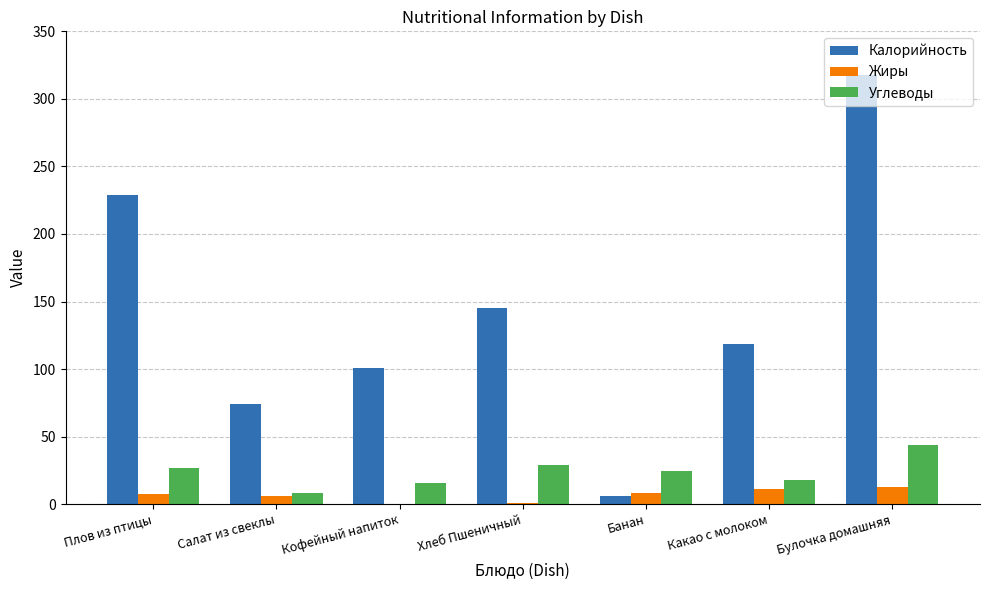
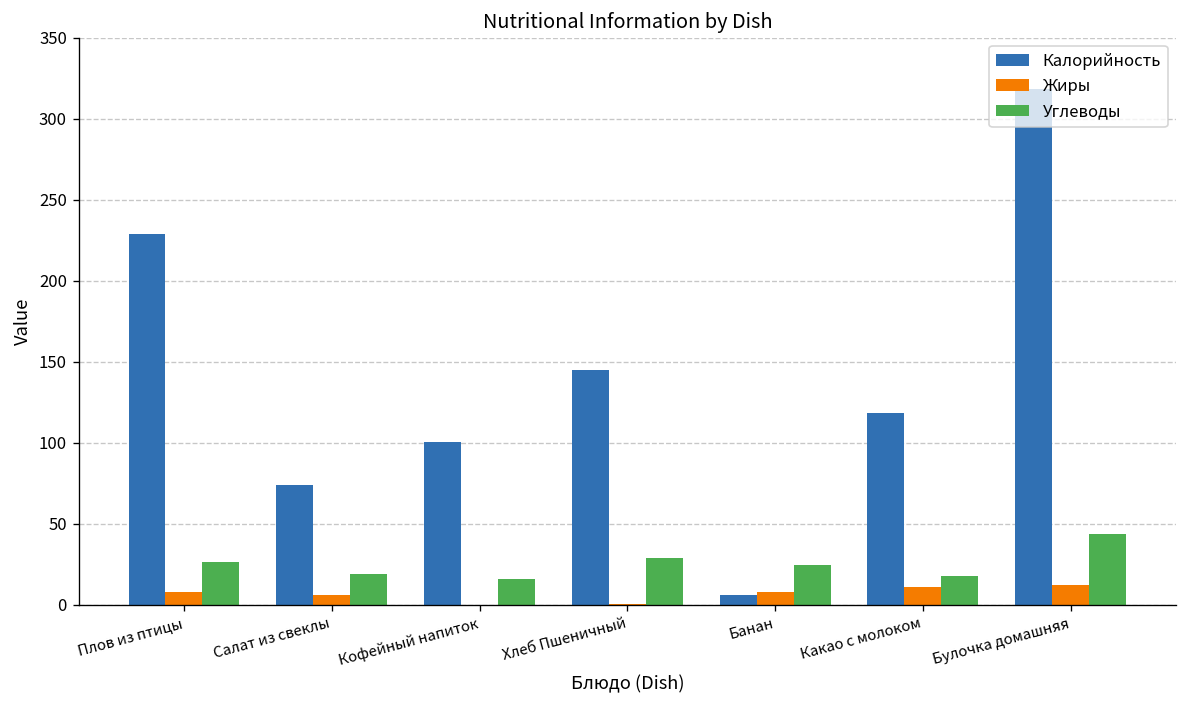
  {
    "Калорийность": {
      "Плов из птицы": 229,
      "Салат из свеклы": 74,
      "Кофейный напиток": 101,
      "Хлеб Пшеничный": 145,
      "Банан": 6,
      "Какао с молоком": 119
    },
    "Жиры": {
      "Плов из птицы": 8,
      "Салат из свеклы": 6,
      "Банан": 8,
      "Какао с молоком": 11,
      "Булочка домашняя": 13
    },
    "Углеводы": {
      "Плов из птицы": 27,
-     "Салат из свеклы": 8,
+     "Салат из свеклы": 19,
      "Кофейный напиток": 16,
      "Хлеб Пшеничный": 29,
      "Банан": 25,
      "Какао с молоком": 18,
      "Булочка домашняя": 44
    }
  }
